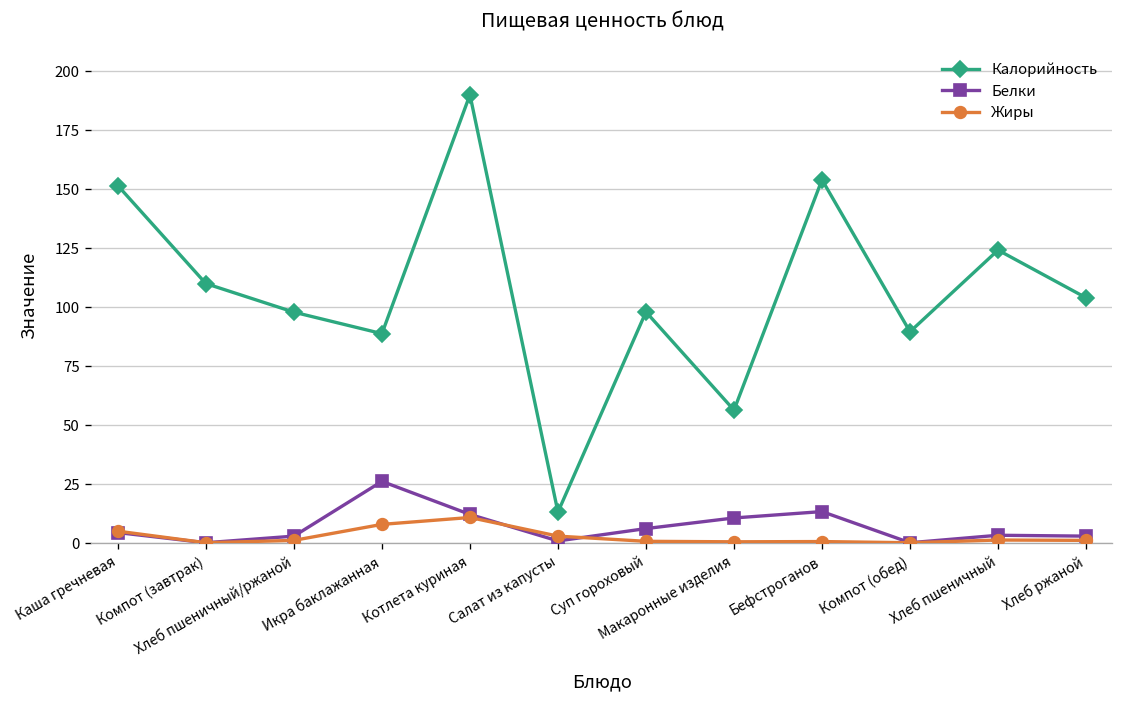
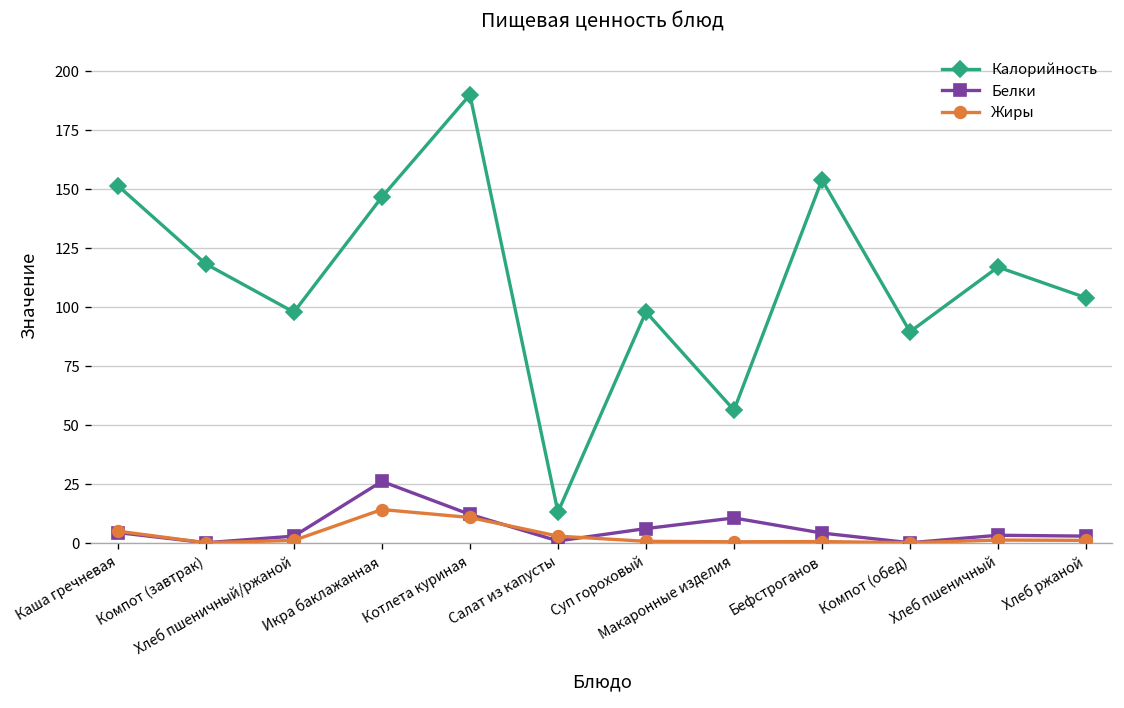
  {
    "Калорийность": {
      "Каша гречневая": 152,
-     "Компот (завтрак)": 110,
+     "Компот (завтрак)": 118,
      "Хлеб пшеничный/ржаной": 98,
-     "Икра баклажанная": 89,
+     "Икра баклажанная": 147,
      "Котлета куриная": 190,
      "Салат из капусты": 13,
      "Суп гороховый": 98,
      "Макаронные изделия": 56,
      "Бефстроганов": 154,
      "Компот (обед)": 90,
-     "Хлеб пшеничный": 124,
+     "Хлеб пшеничный": 117,
      "Хлеб ржаной": 104
    },
    "Белки": {
      "Хлеб пшеничный/ржаной": 3,
      "Икра баклажанная": 26,
      "Салат из капусты": 1,
      "Суп гороховый": 6,
      "Макаронные изделия": 11,
-     "Бефстроганов": 13,
+     "Бефстроганов": 4,
      "Хлеб пшеничный": 3,
      "Хлеб ржаной": 3
    },
    "Жиры": {
      "Хлеб пшеничный/ржаной": 1,
-     "Икра баклажанная": 8,
+     "Икра баклажанная": 14,
      "Салат из капусты": 3,
      "Суп гороховый": 1,
      "Макаронные изделия": 1,
      "Бефстроганов": 1,
      "Хлеб пшеничный": 1,
      "Хлеб ржаной": 1
    }
  }
